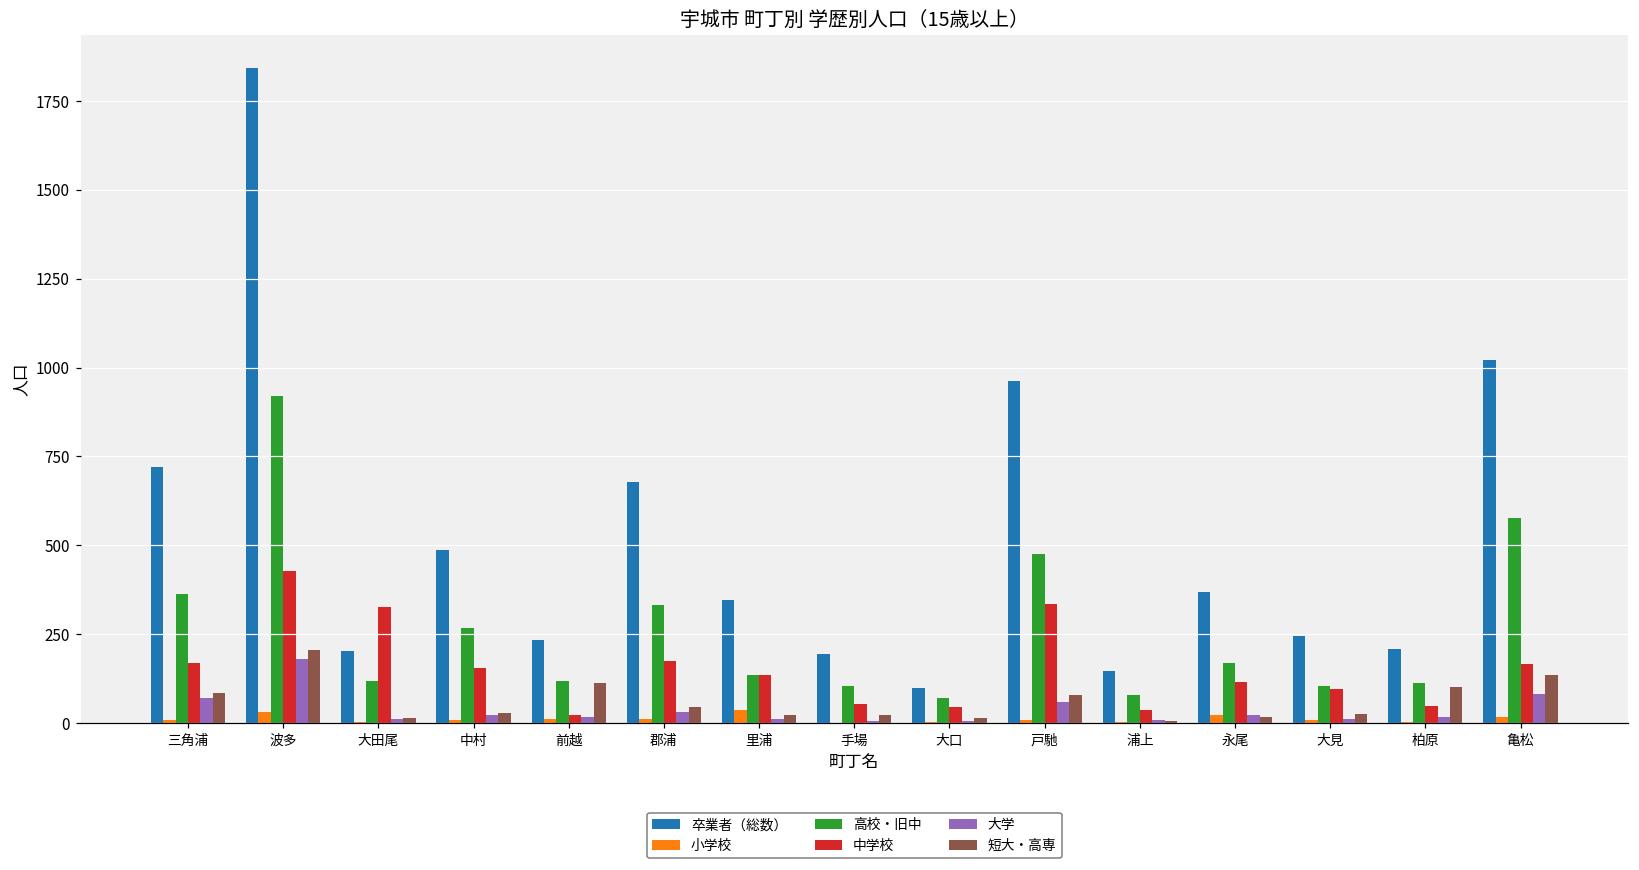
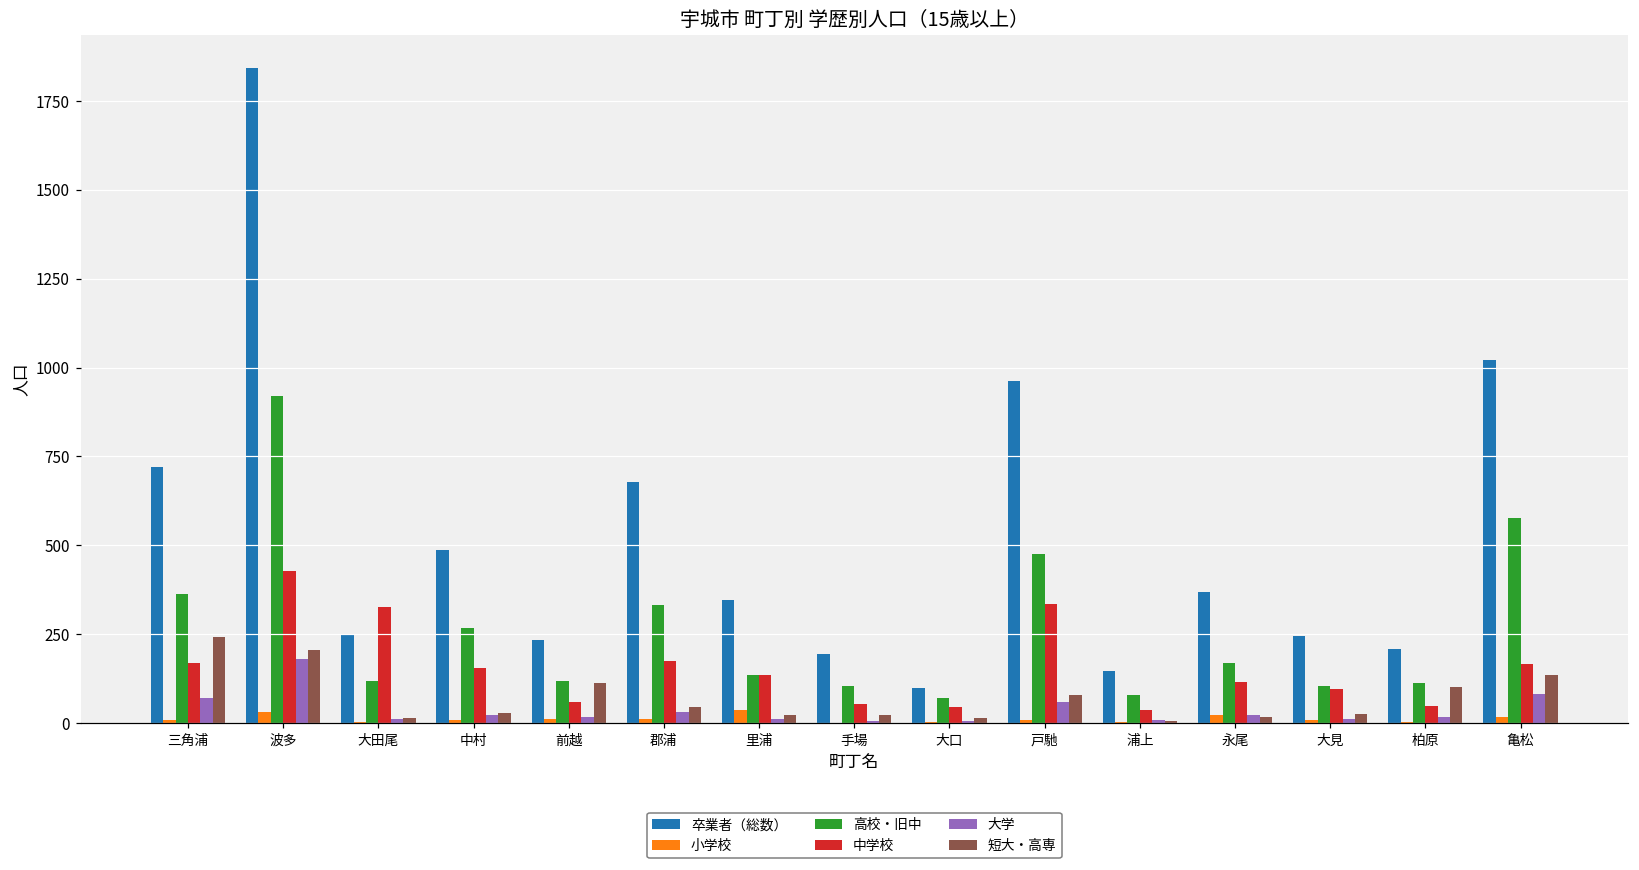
  {
    "卒業者（総数）": {
      "三角浦": 720,
      "波多": 1840,
-     "大田尾": 200,
+     "大田尾": 250,
      "中村": 490,
      "前越": 230,
      "郡浦": 680,
      "里浦": 350,
      "手場": 190,
      "大口": 100,
      "戸馳": 960,
      "浦上": 150,
      "永尾": 370,
      "大見": 250,
      "柏原": 210,
      "亀松": 1020
    },
    "小学校": {
      "三角浦": 10,
      "波多": 30,
      "中村": 10,
      "前越": 10,
      "郡浦": 10,
      "里浦": 40,
      "戸馳": 10,
      "永尾": 20,
      "大見": 10,
      "亀松": 20
    },
    "高校・旧中": {
      "三角浦": 360,
      "波多": 920,
      "大田尾": 120,
      "中村": 270,
      "前越": 120,
      "郡浦": 330,
      "里浦": 140,
      "手場": 100,
      "大口": 70,
      "戸馳": 480,
      "浦上": 80,
      "永尾": 170,
      "大見": 100,
      "柏原": 110,
      "亀松": 580
    },
    "中学校": {
      "三角浦": 170,
      "波多": 430,
      "大田尾": 330,
      "中村": 150,
-     "前越": 20,
+     "前越": 60,
      "郡浦": 180,
      "里浦": 140,
      "手場": 60,
      "大口": 40,
      "戸馳": 340,
      "浦上": 40,
      "永尾": 120,
      "大見": 100,
      "柏原": 50,
      "亀松": 170
    },
    "大学": {
      "三角浦": 70,
      "波多": 180,
      "大田尾": 10,
      "中村": 20,
      "前越": 20,
      "郡浦": 30,
      "里浦": 10,
      "戸馳": 60,
      "浦上": 10,
      "永尾": 20,
      "大見": 10,
      "柏原": 20,
      "亀松": 80
    },
    "短大・高専": {
-     "三角浦": 90,
+     "三角浦": 240,
      "波多": 210,
      "大田尾": 10,
      "中村": 30,
      "前越": 110,
      "郡浦": 50,
      "里浦": 20,
      "手場": 20,
      "大口": 10,
      "戸馳": 80,
      "永尾": 20,
      "大見": 30,
      "柏原": 100,
      "亀松": 140
    }
  }
